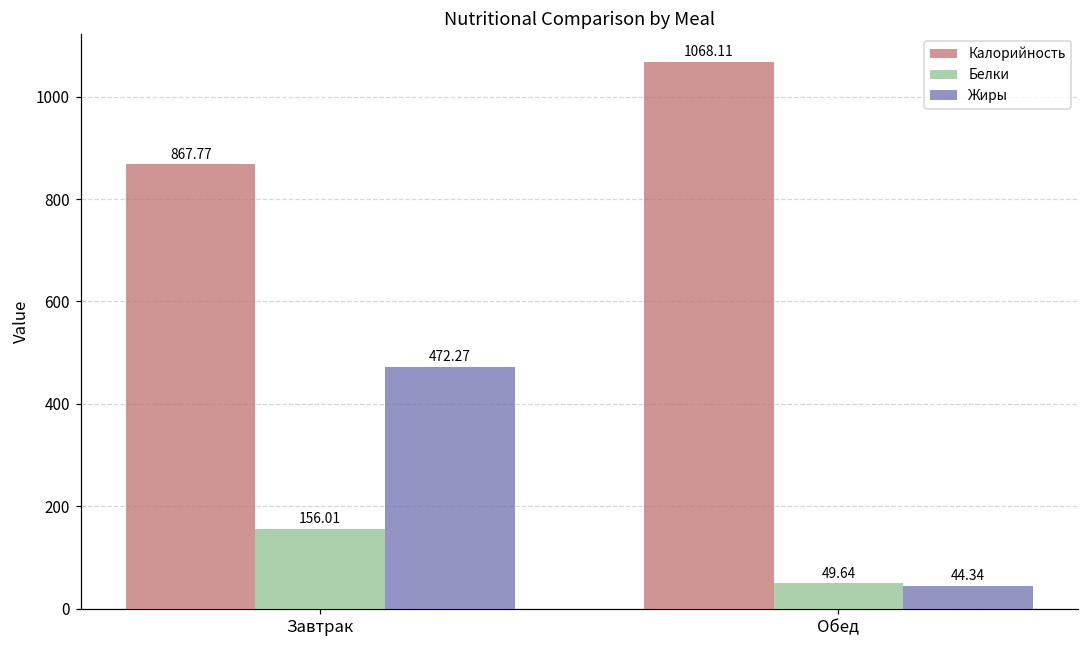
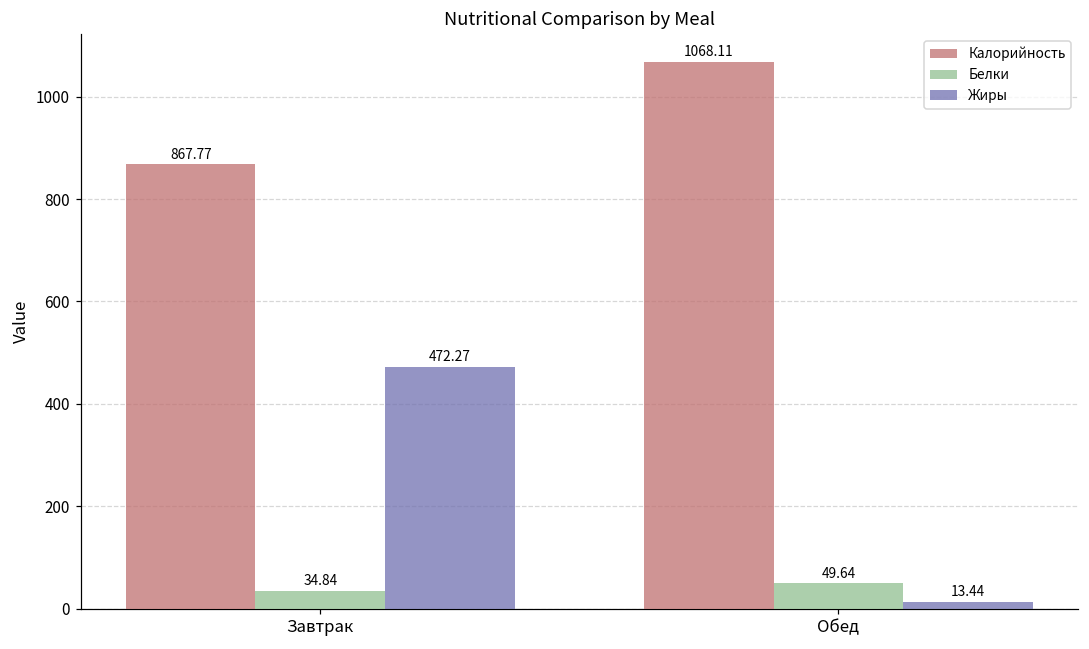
  {
    "Калорийность": {
      "Завтрак": 867.77,
      "Обед": 1068.11
    },
    "Белки": {
-     "Завтрак": 156.01,
+     "Завтрак": 34.84,
      "Обед": 49.64
    },
    "Жиры": {
      "Завтрак": 472.27,
-     "Обед": 44.34
+     "Обед": 13.44
    }
  }
